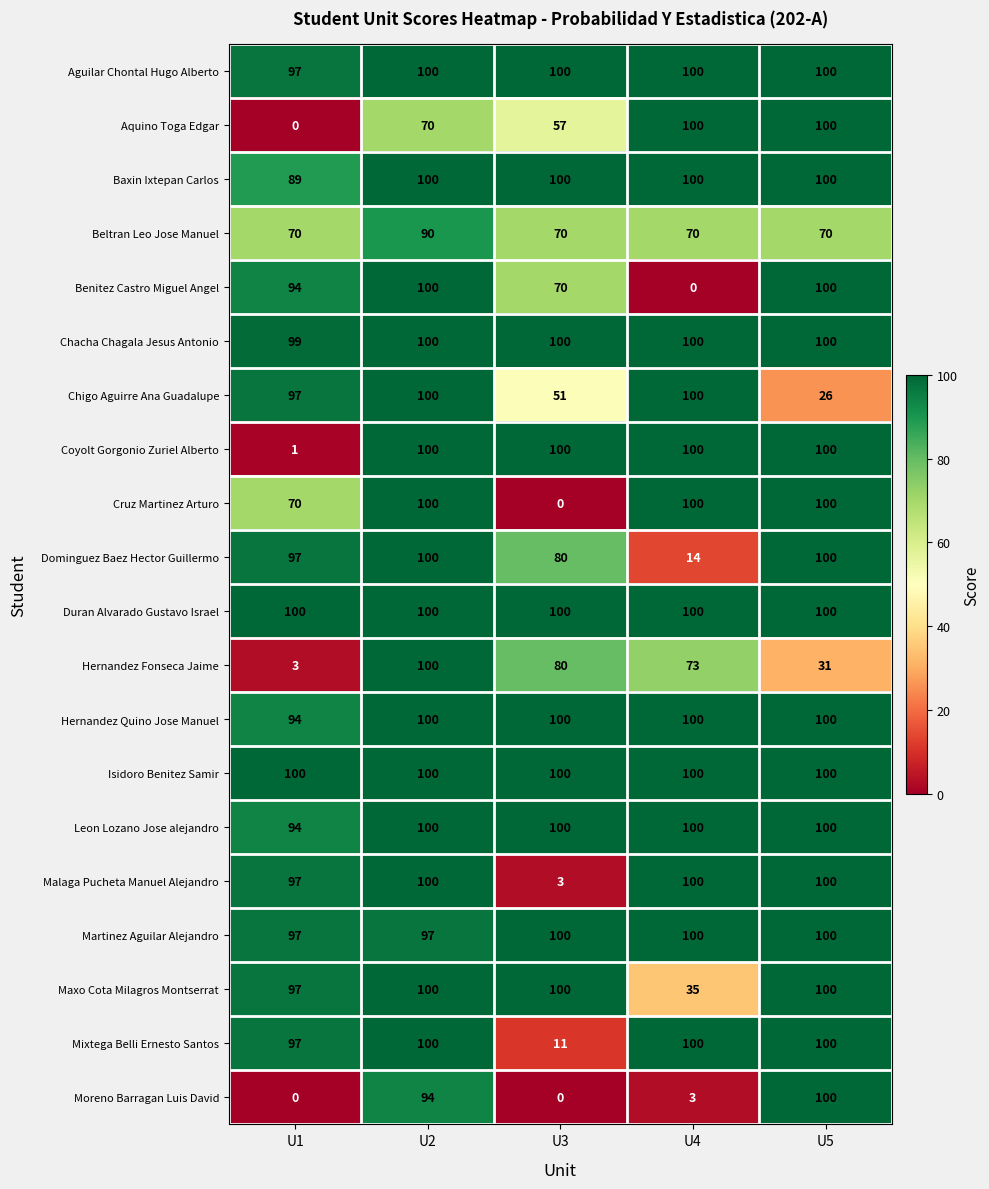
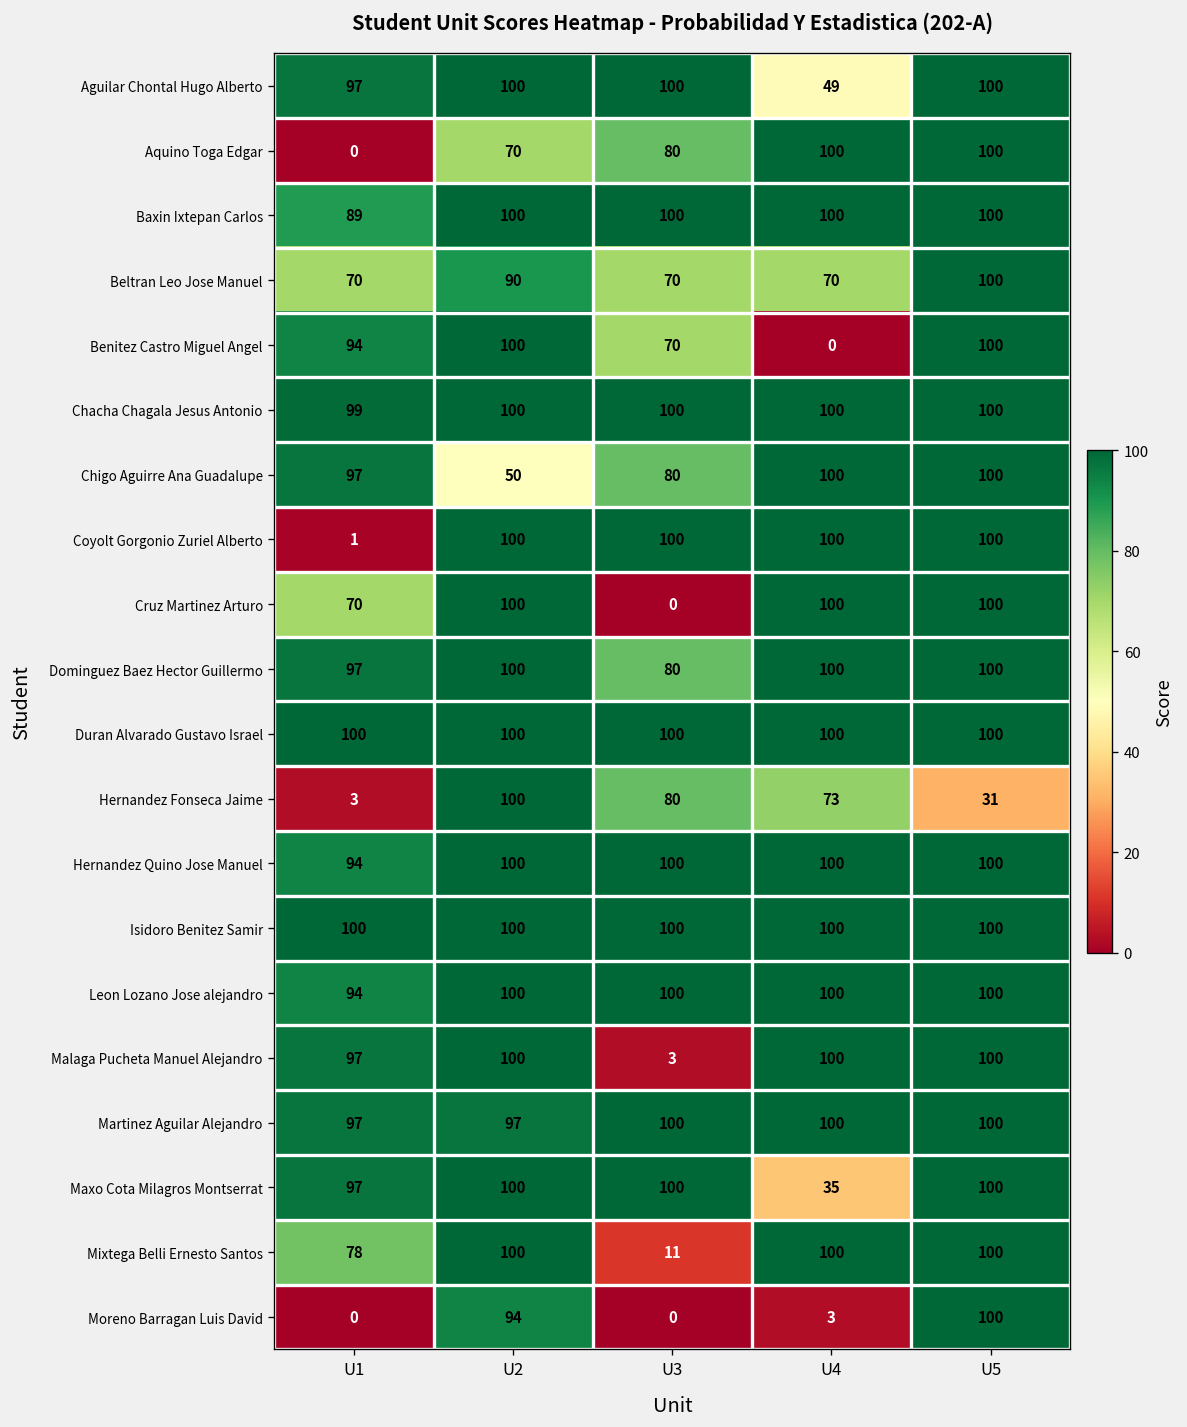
  {
    "Aguilar Chontal Hugo Alberto": {
      "U1": 97,
      "U2": 100,
      "U3": 100,
-     "U4": 100,
+     "U4": 49,
      "U5": 100
    },
    "Aquino Toga Edgar": {
      "U1": 0,
      "U2": 70,
-     "U3": 57,
+     "U3": 80,
      "U4": 100,
      "U5": 100
    },
    "Baxin Ixtepan Carlos": {
      "U1": 89,
      "U2": 100,
      "U3": 100,
      "U4": 100,
      "U5": 100
    },
    "Beltran Leo Jose Manuel": {
      "U1": 70,
      "U2": 90,
      "U3": 70,
      "U4": 70,
-     "U5": 70
+     "U5": 100
    },
    "Benitez Castro Miguel Angel": {
      "U1": 94,
      "U2": 100,
      "U3": 70,
      "U4": 0,
      "U5": 100
    },
    "Chacha Chagala Jesus Antonio": {
      "U1": 99,
      "U2": 100,
      "U3": 100,
      "U4": 100,
      "U5": 100
    },
    "Chigo Aguirre Ana Guadalupe": {
      "U1": 97,
-     "U2": 100,
-     "U3": 51,
+     "U2": 50,
+     "U3": 80,
      "U4": 100,
-     "U5": 26
+     "U5": 100
    },
    "Coyolt Gorgonio Zuriel Alberto": {
      "U1": 1,
      "U2": 100,
      "U3": 100,
      "U4": 100,
      "U5": 100
    },
    "Cruz Martinez Arturo": {
      "U1": 70,
      "U2": 100,
      "U3": 0,
      "U4": 100,
      "U5": 100
    },
    "Dominguez Baez Hector Guillermo": {
      "U1": 97,
      "U2": 100,
      "U3": 80,
-     "U4": 14,
+     "U4": 100,
      "U5": 100
    },
    "Duran Alvarado Gustavo Israel": {
      "U1": 100,
      "U2": 100,
      "U3": 100,
      "U4": 100,
      "U5": 100
    },
    "Hernandez Fonseca Jaime": {
      "U1": 3,
      "U2": 100,
      "U3": 80,
      "U4": 73,
      "U5": 31
    },
    "Hernandez Quino Jose Manuel": {
      "U1": 94,
      "U2": 100,
      "U3": 100,
      "U4": 100,
      "U5": 100
    },
    "Isidoro Benitez Samir": {
      "U1": 100,
      "U2": 100,
      "U3": 100,
      "U4": 100,
      "U5": 100
    },
    "Leon Lozano Jose alejandro": {
      "U1": 94,
      "U2": 100,
      "U3": 100,
      "U4": 100,
      "U5": 100
    },
    "Malaga Pucheta Manuel Alejandro": {
      "U1": 97,
      "U2": 100,
      "U3": 3,
      "U4": 100,
      "U5": 100
    },
    "Martinez Aguilar Alejandro": {
      "U1": 97,
      "U2": 97,
      "U3": 100,
      "U4": 100,
      "U5": 100
    },
    "Maxo Cota Milagros Montserrat": {
      "U1": 97,
      "U2": 100,
      "U3": 100,
      "U4": 35,
      "U5": 100
    },
    "Mixtega Belli Ernesto Santos": {
-     "U1": 97,
+     "U1": 78,
      "U2": 100,
      "U3": 11,
      "U4": 100,
      "U5": 100
    },
    "Moreno Barragan Luis David": {
      "U1": 0,
      "U2": 94,
      "U3": 0,
      "U4": 3,
      "U5": 100
    }
  }
